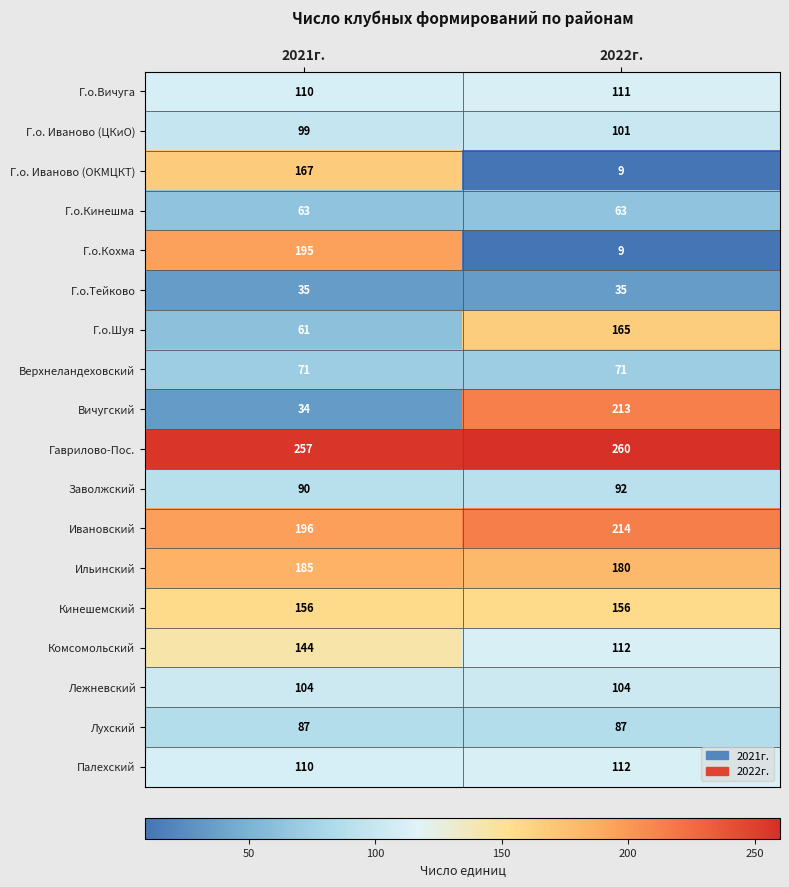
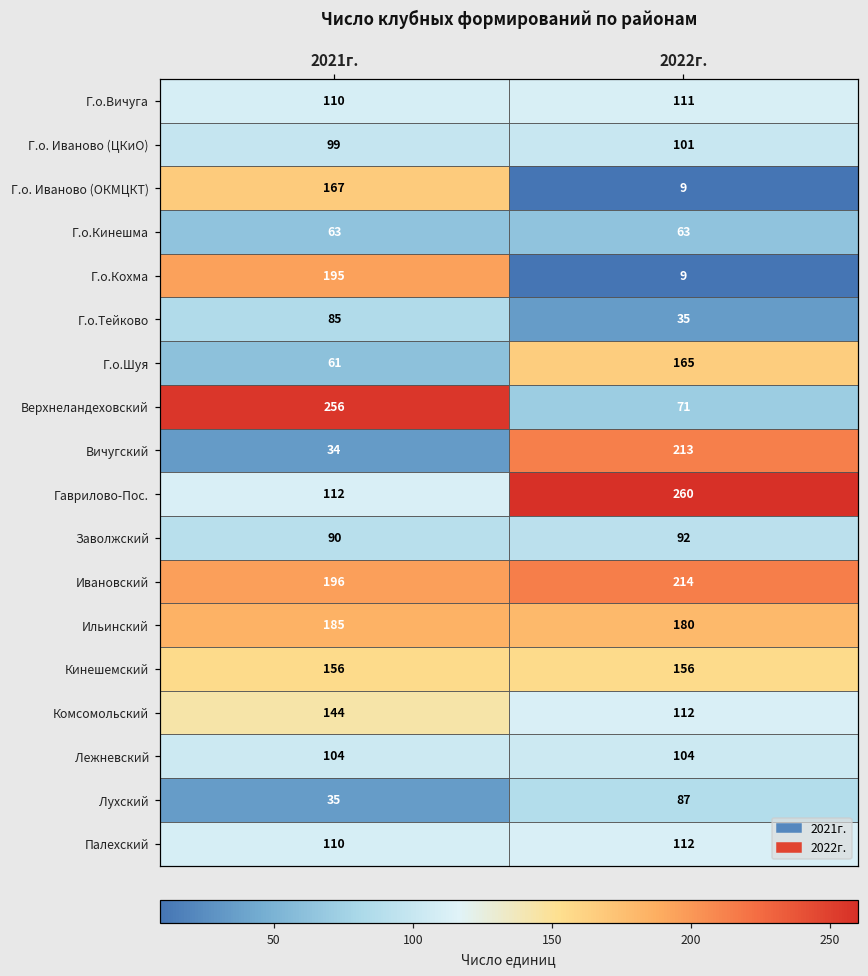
  {
    "Г.о.Вичуга": {
      "2021г.": 110,
      "2022г.": 111
    },
    "Г.о. Иваново (ЦКиО)": {
      "2021г.": 99,
      "2022г.": 101
    },
    "Г.о. Иваново (ОКМЦКТ)": {
      "2021г.": 167,
      "2022г.": 9
    },
    "Г.о.Кинешма": {
      "2021г.": 63,
      "2022г.": 63
    },
    "Г.о.Кохма": {
      "2021г.": 195,
      "2022г.": 9
    },
    "Г.о.Тейково": {
-     "2021г.": 35,
+     "2021г.": 85,
      "2022г.": 35
    },
    "Г.о.Шуя": {
      "2021г.": 61,
      "2022г.": 165
    },
    "Верхнеландеховский": {
-     "2021г.": 71,
+     "2021г.": 256,
      "2022г.": 71
    },
    "Вичугский": {
      "2021г.": 34,
      "2022г.": 213
    },
    "Гаврилово-Пос.": {
-     "2021г.": 257,
+     "2021г.": 112,
      "2022г.": 260
    },
    "Заволжский": {
      "2021г.": 90,
      "2022г.": 92
    },
    "Ивановский": {
      "2021г.": 196,
      "2022г.": 214
    },
    "Ильинский": {
      "2021г.": 185,
      "2022г.": 180
    },
    "Кинешемский": {
      "2021г.": 156,
      "2022г.": 156
    },
    "Комсомольский": {
      "2021г.": 144,
      "2022г.": 112
    },
    "Лежневский": {
      "2021г.": 104,
      "2022г.": 104
    },
    "Лухский": {
-     "2021г.": 87,
+     "2021г.": 35,
      "2022г.": 87
    },
    "Палехский": {
      "2021г.": 110,
      "2022г.": 112
    }
  }
